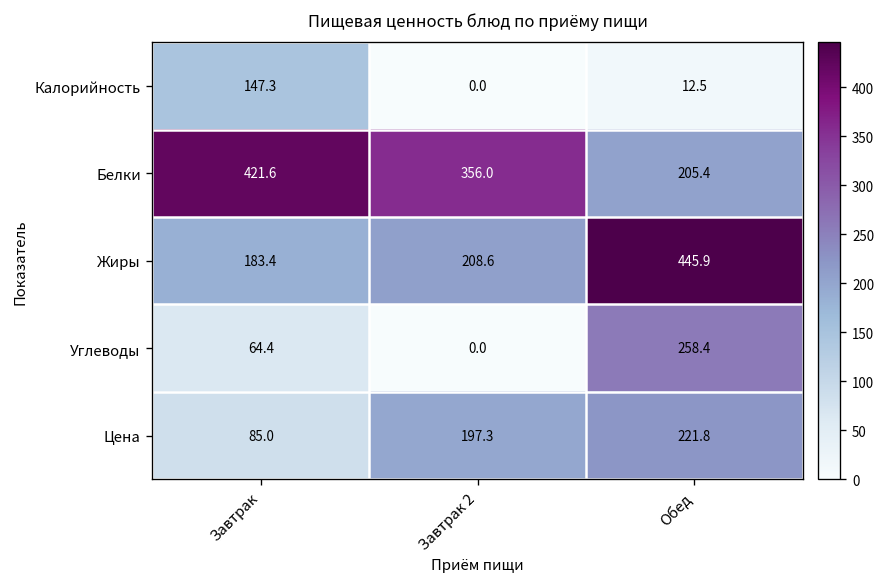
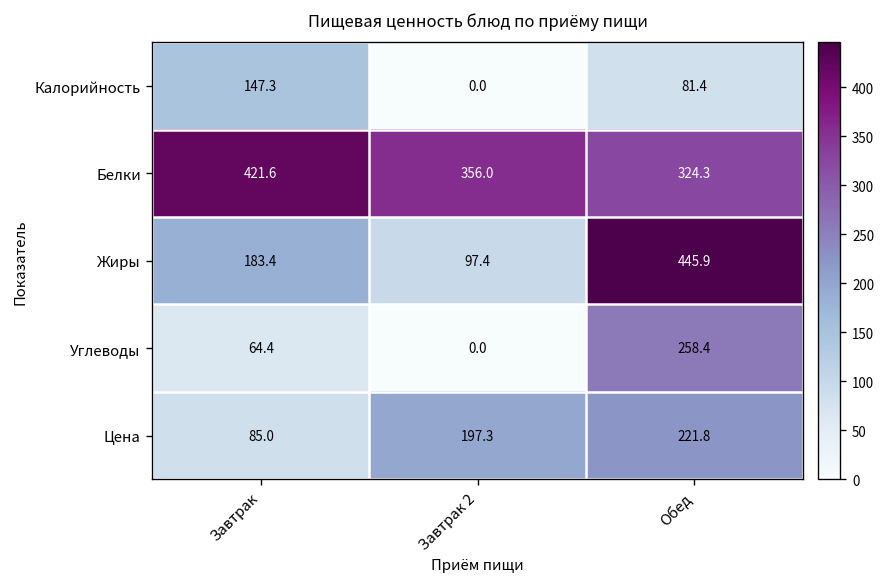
  {
    "Калорийность": {
      "Завтрак": 147.3,
      "Завтрак 2": 0.0,
-     "Обед": 12.5
+     "Обед": 81.4
    },
    "Белки": {
      "Завтрак": 421.6,
      "Завтрак 2": 356.0,
-     "Обед": 205.4
+     "Обед": 324.3
    },
    "Жиры": {
      "Завтрак": 183.4,
-     "Завтрак 2": 208.6,
+     "Завтрак 2": 97.4,
      "Обед": 445.9
    },
    "Углеводы": {
      "Завтрак": 64.4,
      "Завтрак 2": 0.0,
      "Обед": 258.4
    },
    "Цена": {
      "Завтрак": 85.0,
      "Завтрак 2": 197.3,
      "Обед": 221.8
    }
  }
